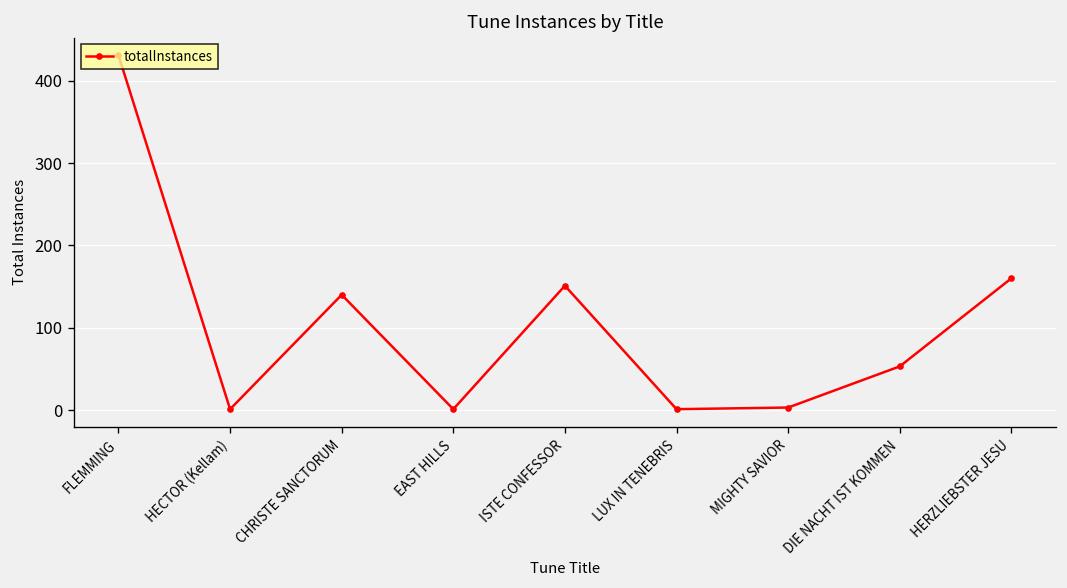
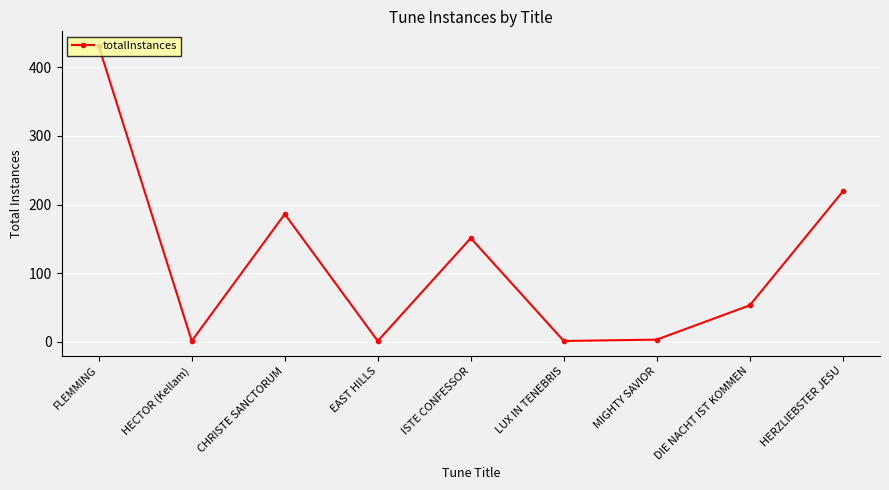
  {
    "HECTOR (Kellam)": 0,
-   "CHRISTE SANCTORUM": 140,
+   "CHRISTE SANCTORUM": 190,
    "EAST HILLS": 0,
    "ISTE CONFESSOR": 150,
    "LUX IN TENEBRIS": 0,
    "MIGHTY SAVIOR": 0,
    "DIE NACHT IST KOMMEN": 50,
-   "HERZLIEBSTER JESU": 160
+   "HERZLIEBSTER JESU": 220
  }
